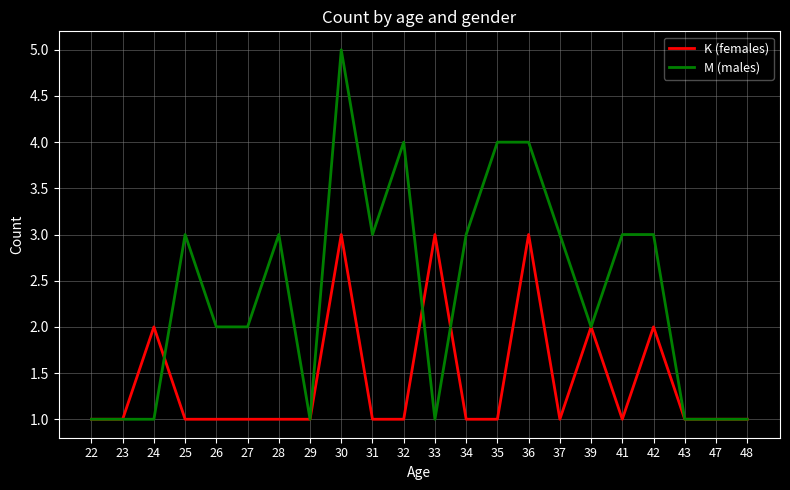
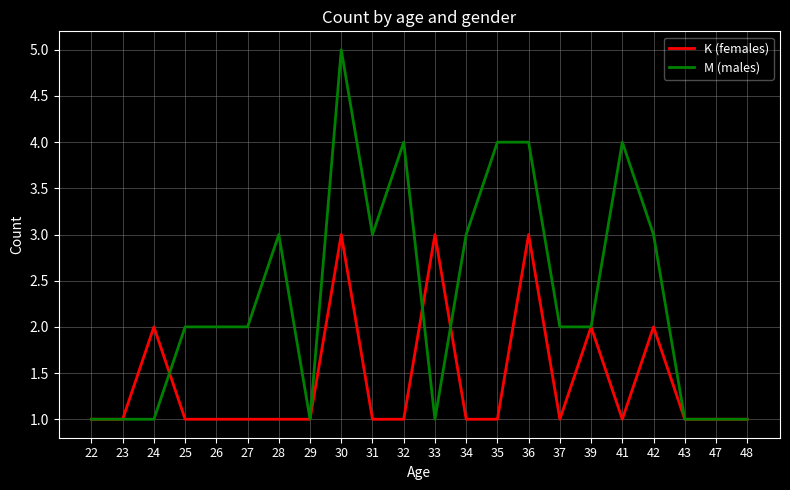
  {
    "K (females)": {
      "24": 2,
      "25": 1,
      "26": 1,
      "27": 1,
      "28": 1,
      "30": 3,
      "31": 1,
      "32": 1,
      "33": 3,
      "34": 1,
      "35": 1,
      "36": 3,
      "37": 1,
      "41": 1,
      "42": 2
    },
    "M (males)": {
      "24": 1,
-     "25": 3,
+     "25": 2,
      "26": 2,
      "27": 2,
      "28": 3,
      "30": 5,
      "31": 3,
      "32": 4,
      "33": 1,
      "34": 3,
      "35": 4,
      "36": 4,
-     "37": 3,
-     "41": 3,
+     "37": 2,
+     "41": 4,
      "42": 3
    }
  }
